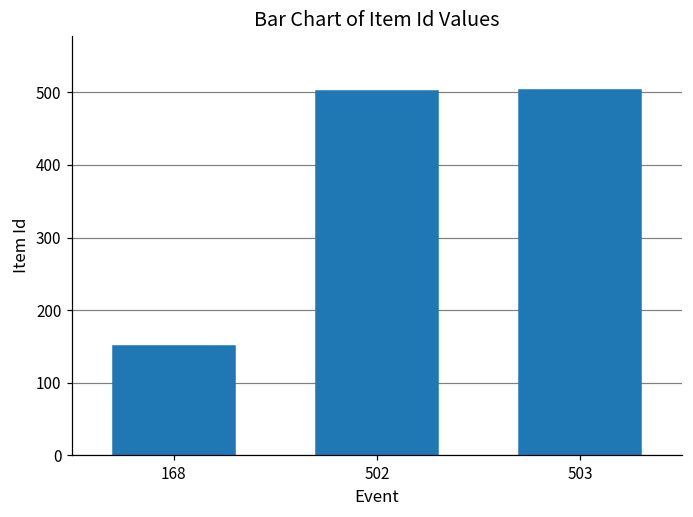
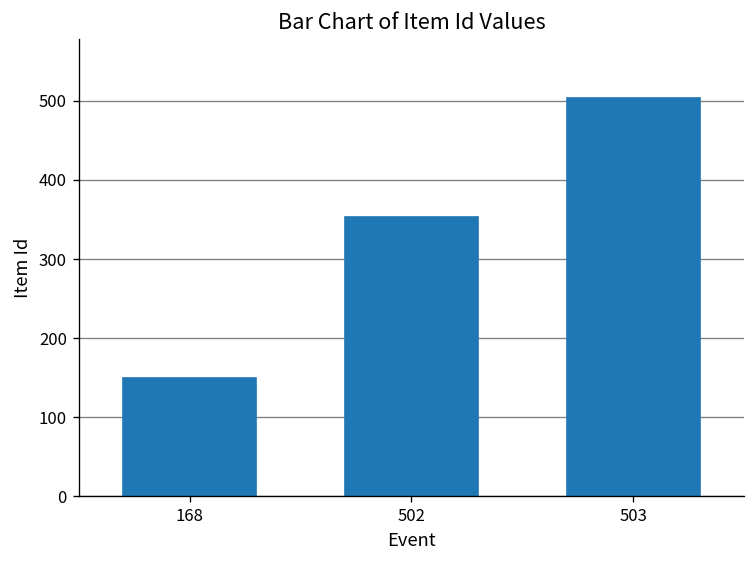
  {
    "168": 150,
-   "502": 500,
+   "502": 350,
    "503": 500
  }
